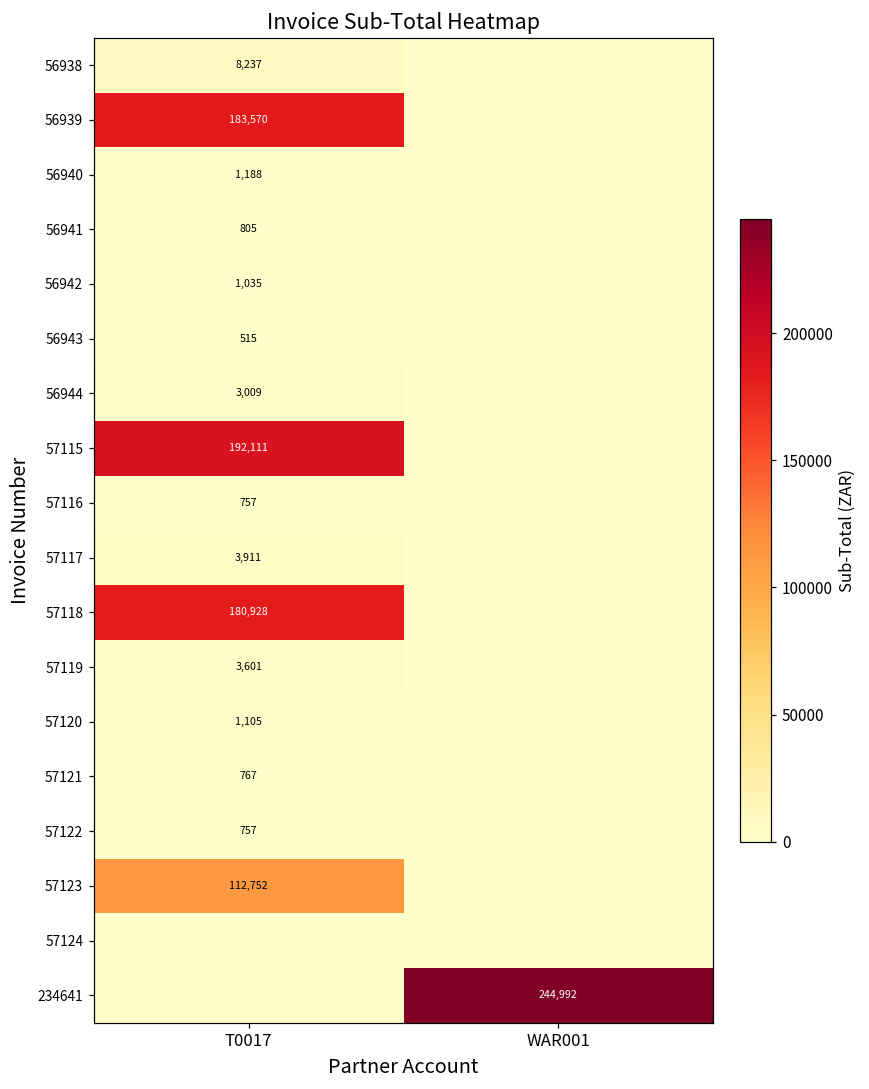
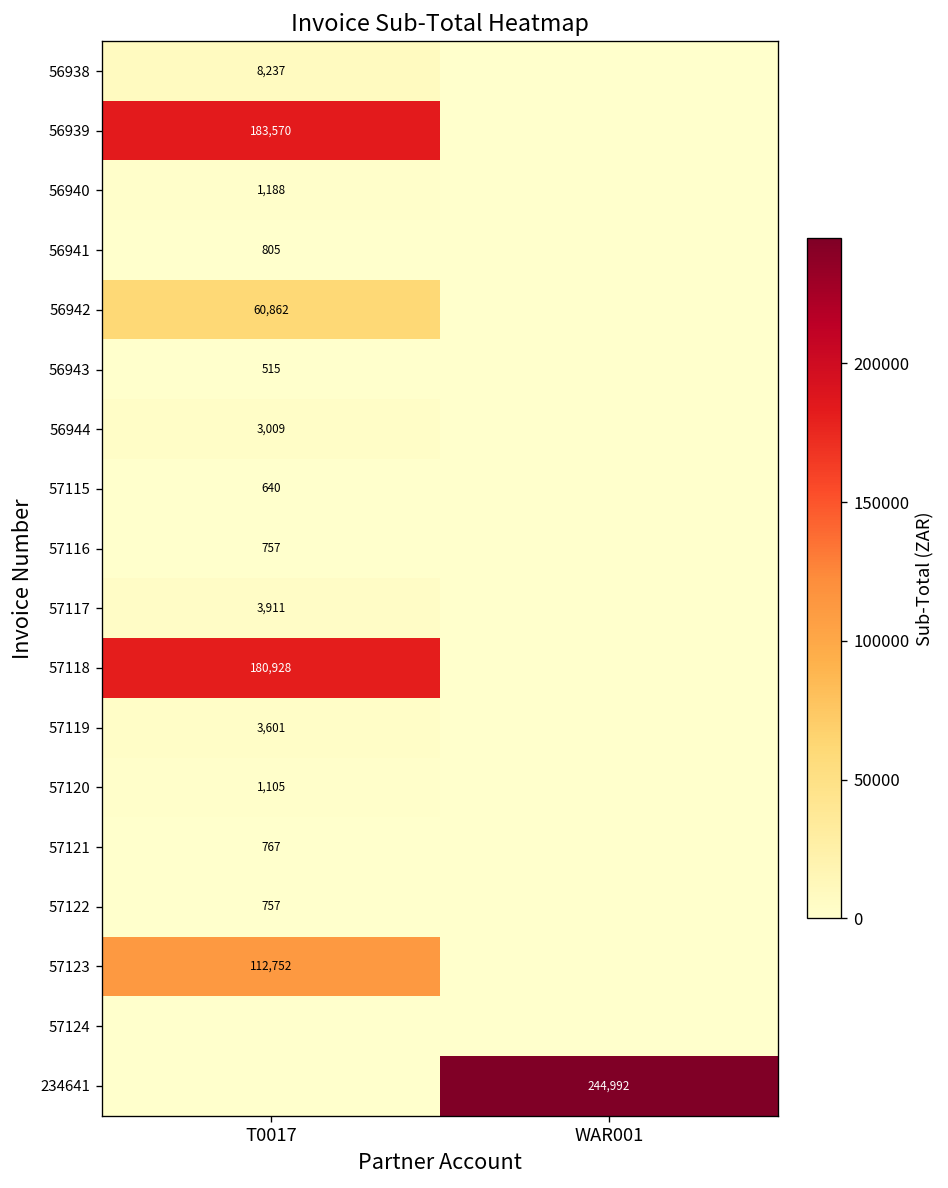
  {
    "56938": {
      "T0017": "8,237"
    },
    "56939": {
      "T0017": "183,570"
    },
    "56940": {
      "T0017": "1,188"
    },
    "56941": {
      "T0017": "805"
    },
    "56942": {
-     "T0017": "1,035"
+     "T0017": "60,862"
    },
    "56943": {
      "T0017": "515"
    },
    "56944": {
      "T0017": "3,009"
    },
    "57115": {
-     "T0017": "192,111"
+     "T0017": "640"
    },
    "57116": {
      "T0017": "757"
    },
    "57117": {
      "T0017": "3,911"
    },
    "57118": {
      "T0017": "180,928"
    },
    "57119": {
      "T0017": "3,601"
    },
    "57120": {
      "T0017": "1,105"
    },
    "57121": {
      "T0017": "767"
    },
    "57122": {
      "T0017": "757"
    },
    "57123": {
      "T0017": "112,752"
    },
    "234641": {
      "WAR001": "244,992"
    }
  }
